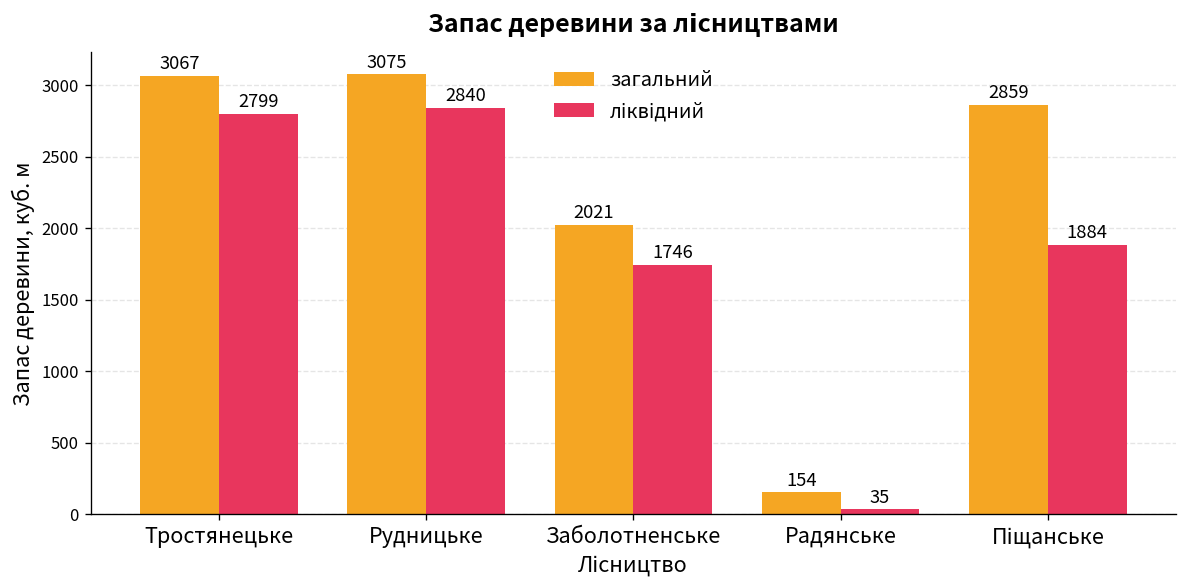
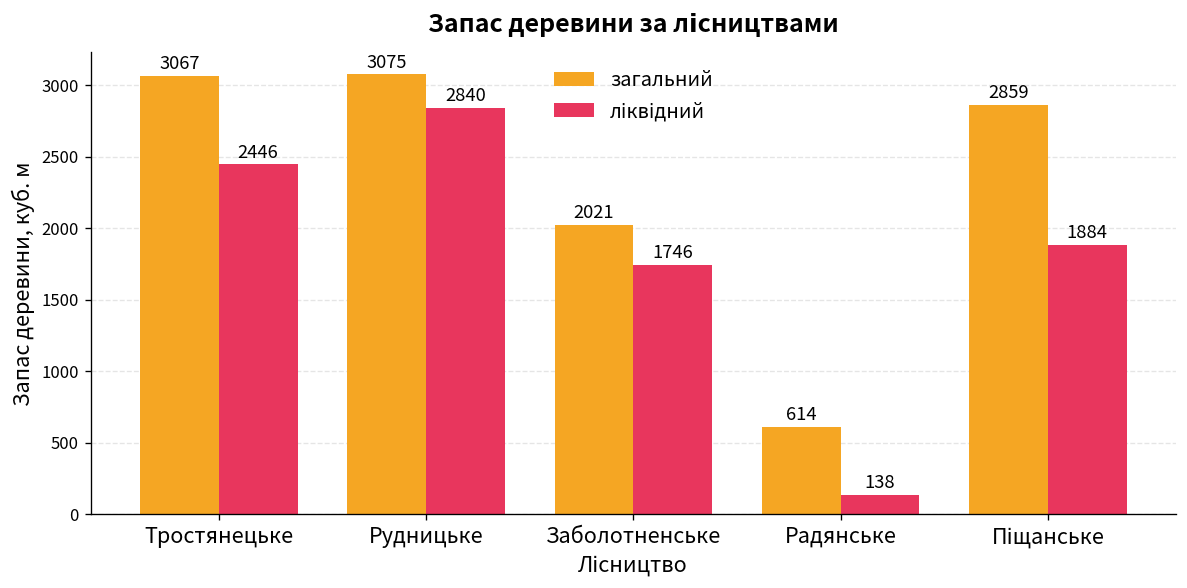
  {
    "загальний": {
      "Тростянецьке": 3067,
      "Рудницьке": 3075,
      "Заболотненське": 2021,
-     "Радянське": 154,
+     "Радянське": 614,
      "Піщанське": 2859
    },
    "ліквідний": {
-     "Тростянецьке": 2799,
+     "Тростянецьке": 2446,
      "Рудницьке": 2840,
      "Заболотненське": 1746,
-     "Радянське": 35,
+     "Радянське": 138,
      "Піщанське": 1884
    }
  }
